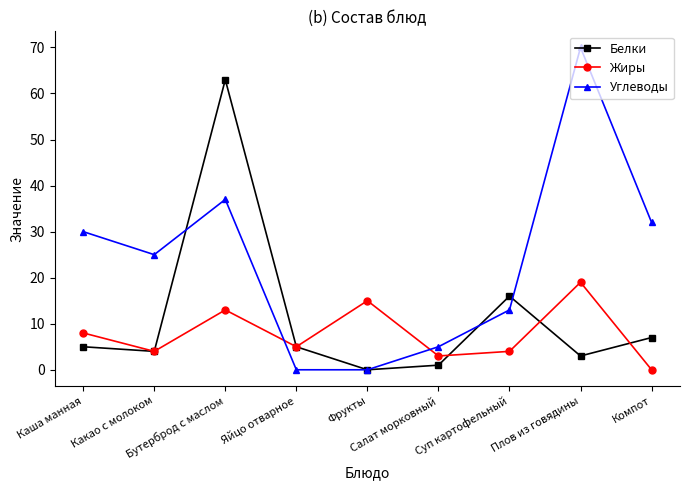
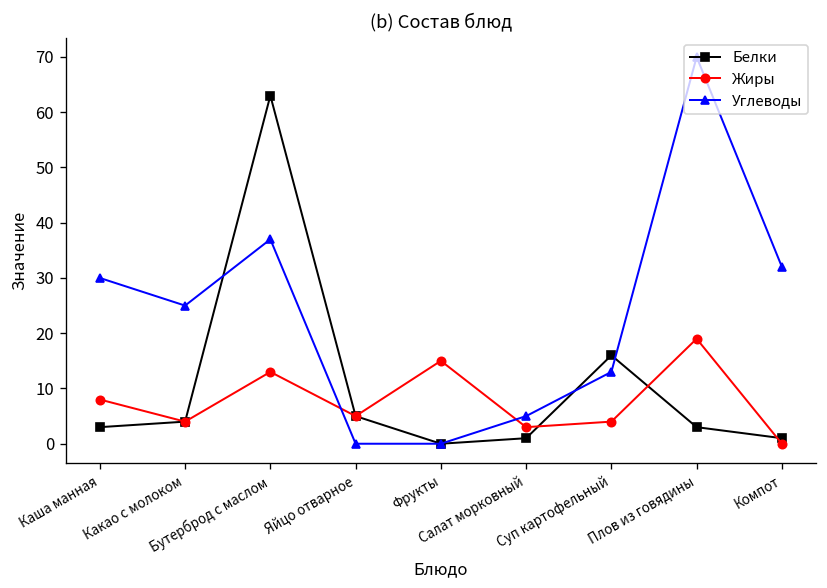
  {
    "Белки": {
-     "Каша манная": 5,
+     "Каша манная": 3,
      "Бутерброд с маслом": 63,
      "Салат морковный": 1,
      "Суп картофельный": 16,
      "Плов из говядины": 3,
-     "Компот": 7
+     "Компот": 1
    },
    "Жиры": {
      "Каша манная": 8,
      "Бутерброд с маслом": 13,
      "Фрукты": 15,
      "Салат морковный": 3,
      "Суп картофельный": 4,
      "Плов из говядины": 19,
      "Компот": 0
    },
    "Углеводы": {
      "Каша манная": 30,
      "Какао с молоком": 25,
      "Бутерброд с маслом": 37,
      "Яйцо отварное": 0,
      "Салат морковный": 5,
      "Суп картофельный": 13,
      "Компот": 32
    }
  }
